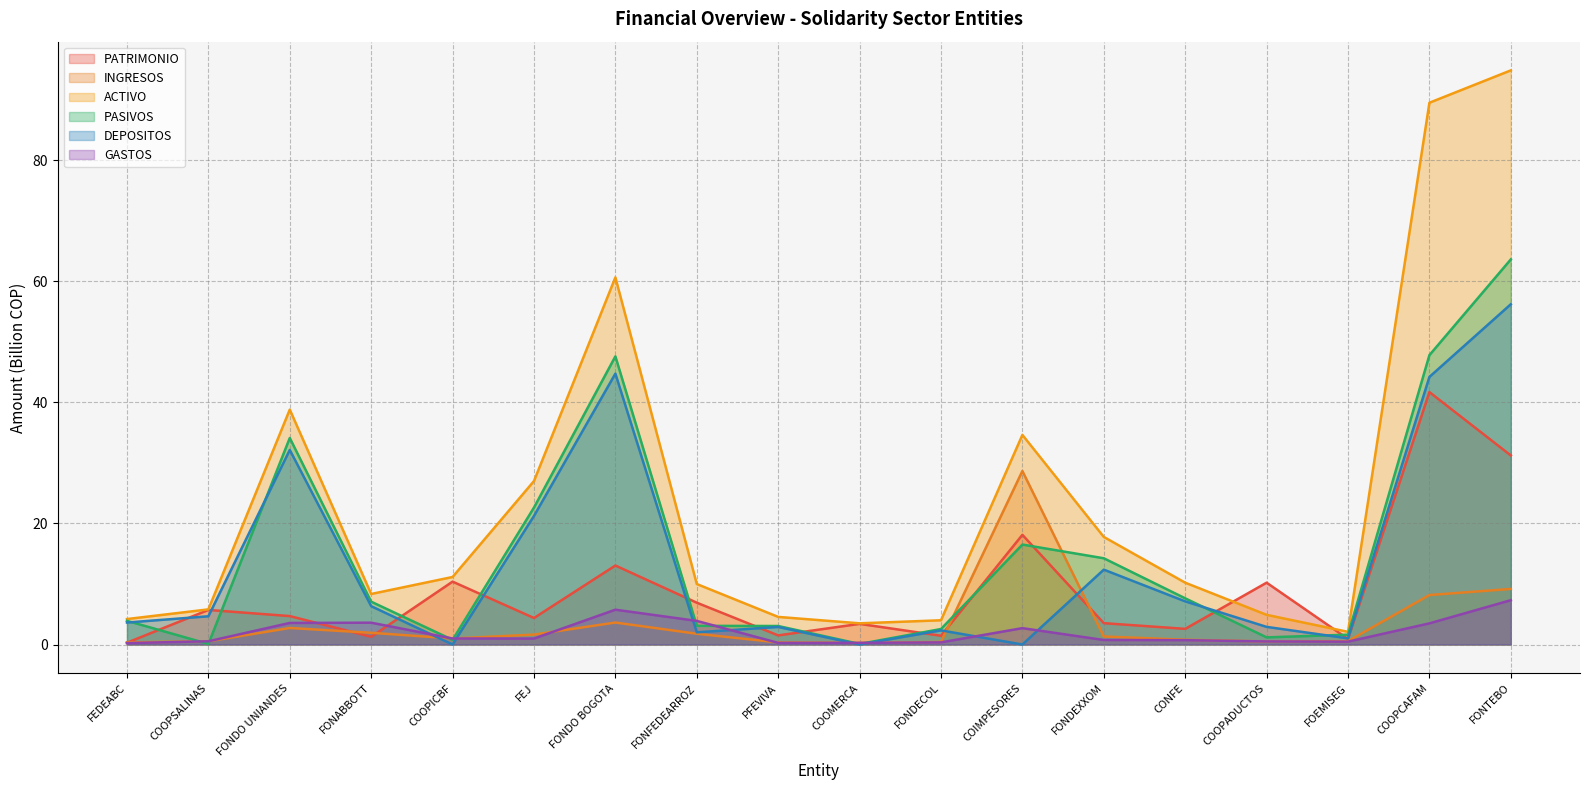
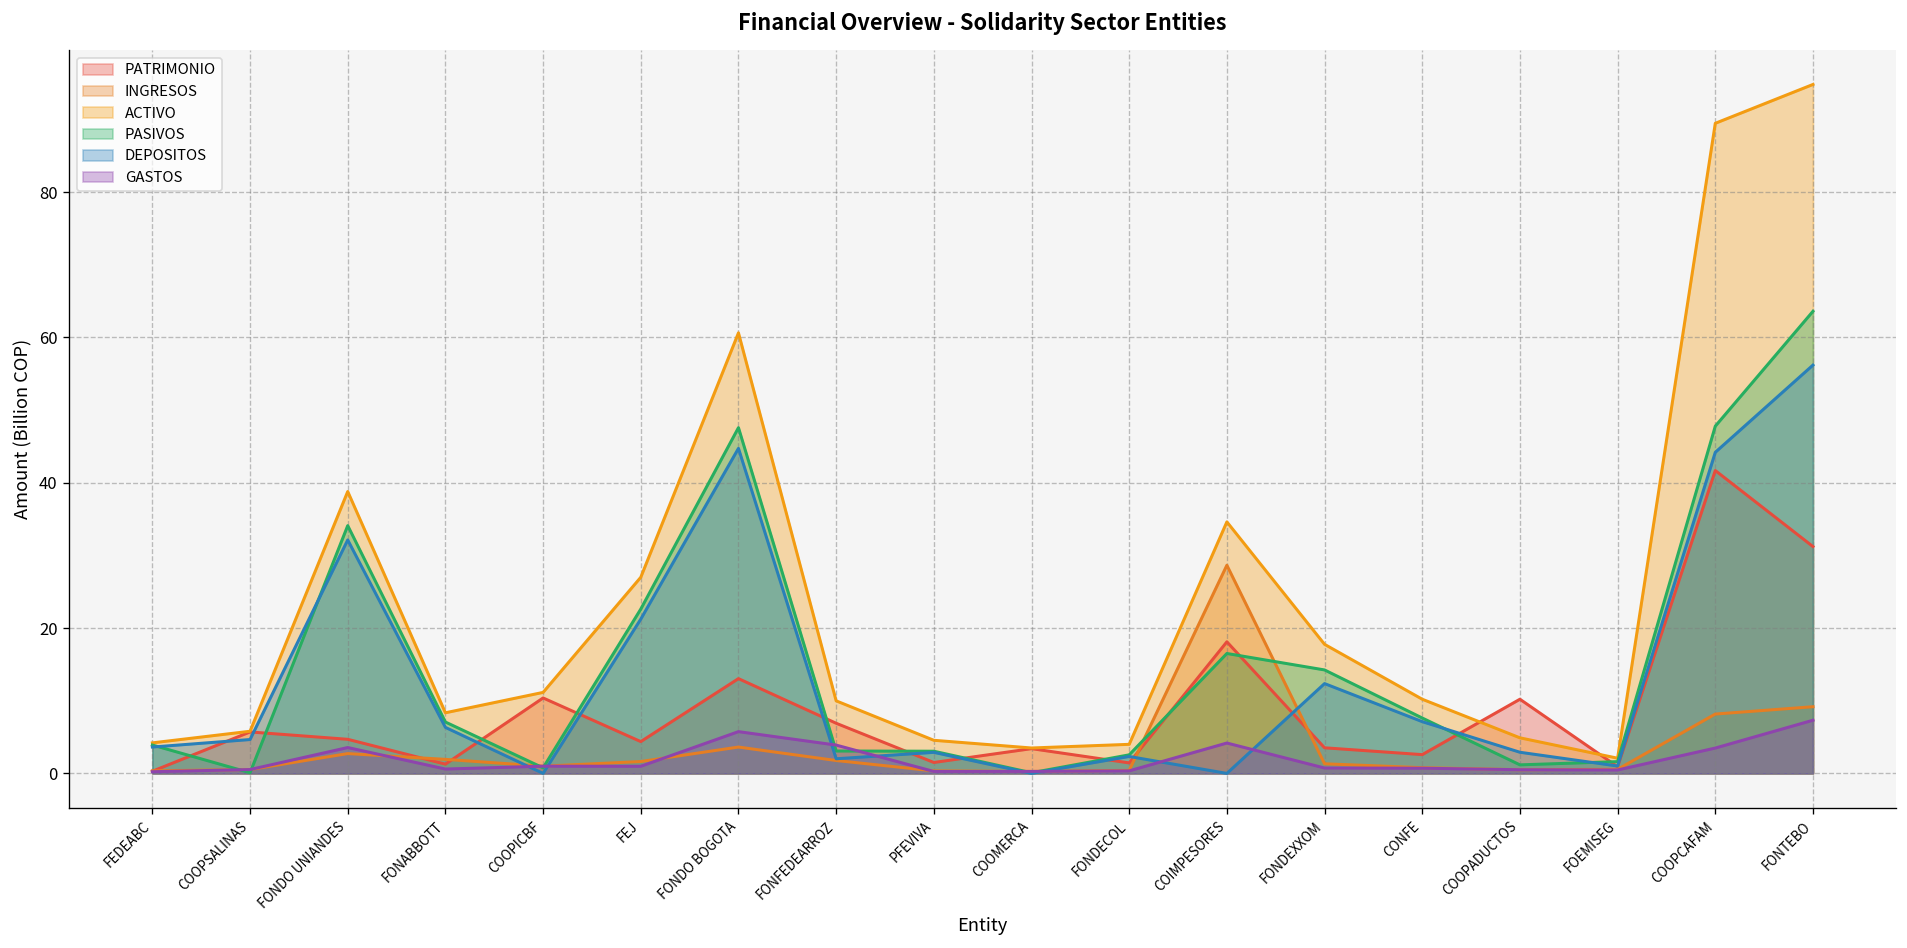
  {
    "GASTOS": {
      "FONDO UNIANDES": 4,
-     "FONABBOTT": 4,
+     "FONABBOTT": 1,
      "FEJ": 1,
      "FONDO BOGOTA": 6,
      "FONFEDEARROZ": 4,
-     "COIMPESORES": 3,
+     "COIMPESORES": 4,
      "FONDEXXOM": 1,
      "COOPCAFAM": 3,
      "FONTEBO": 7
    }
  }
